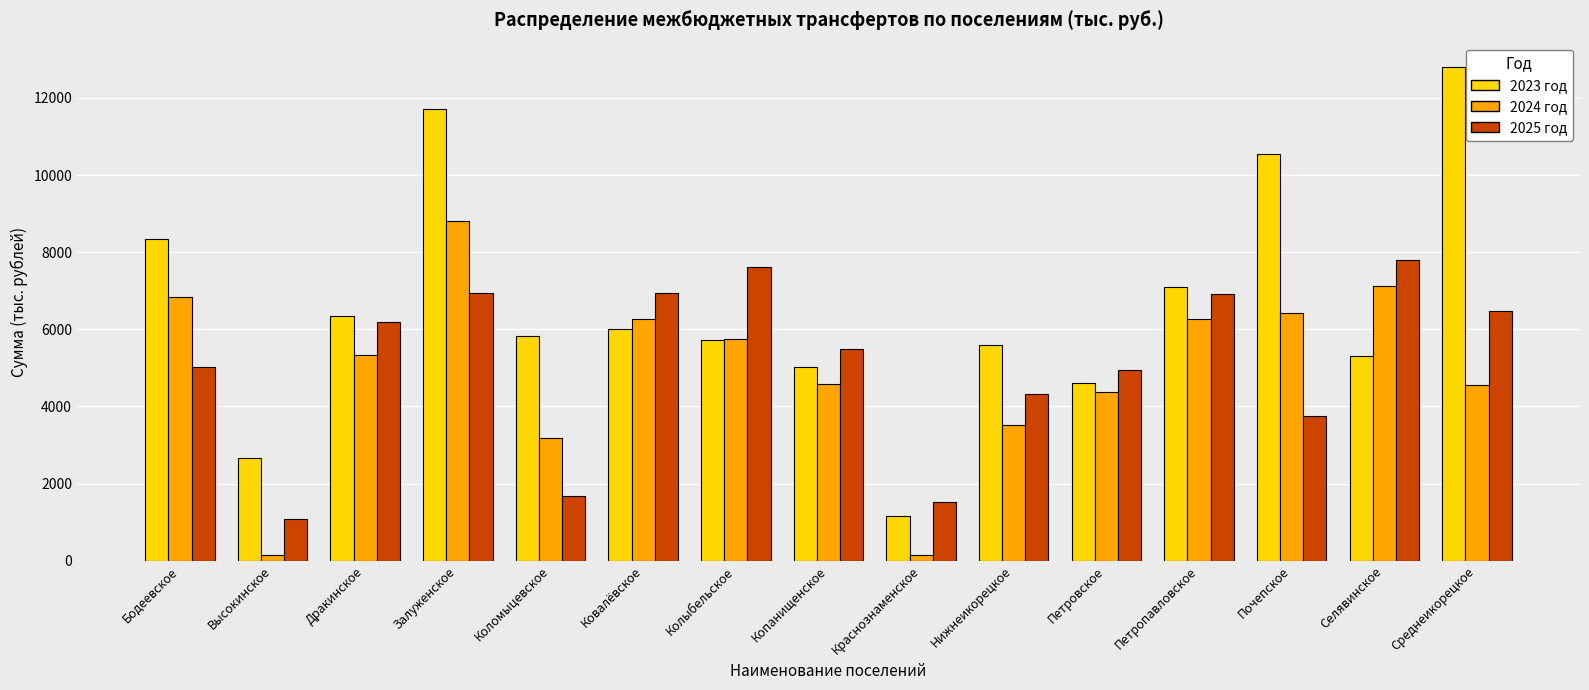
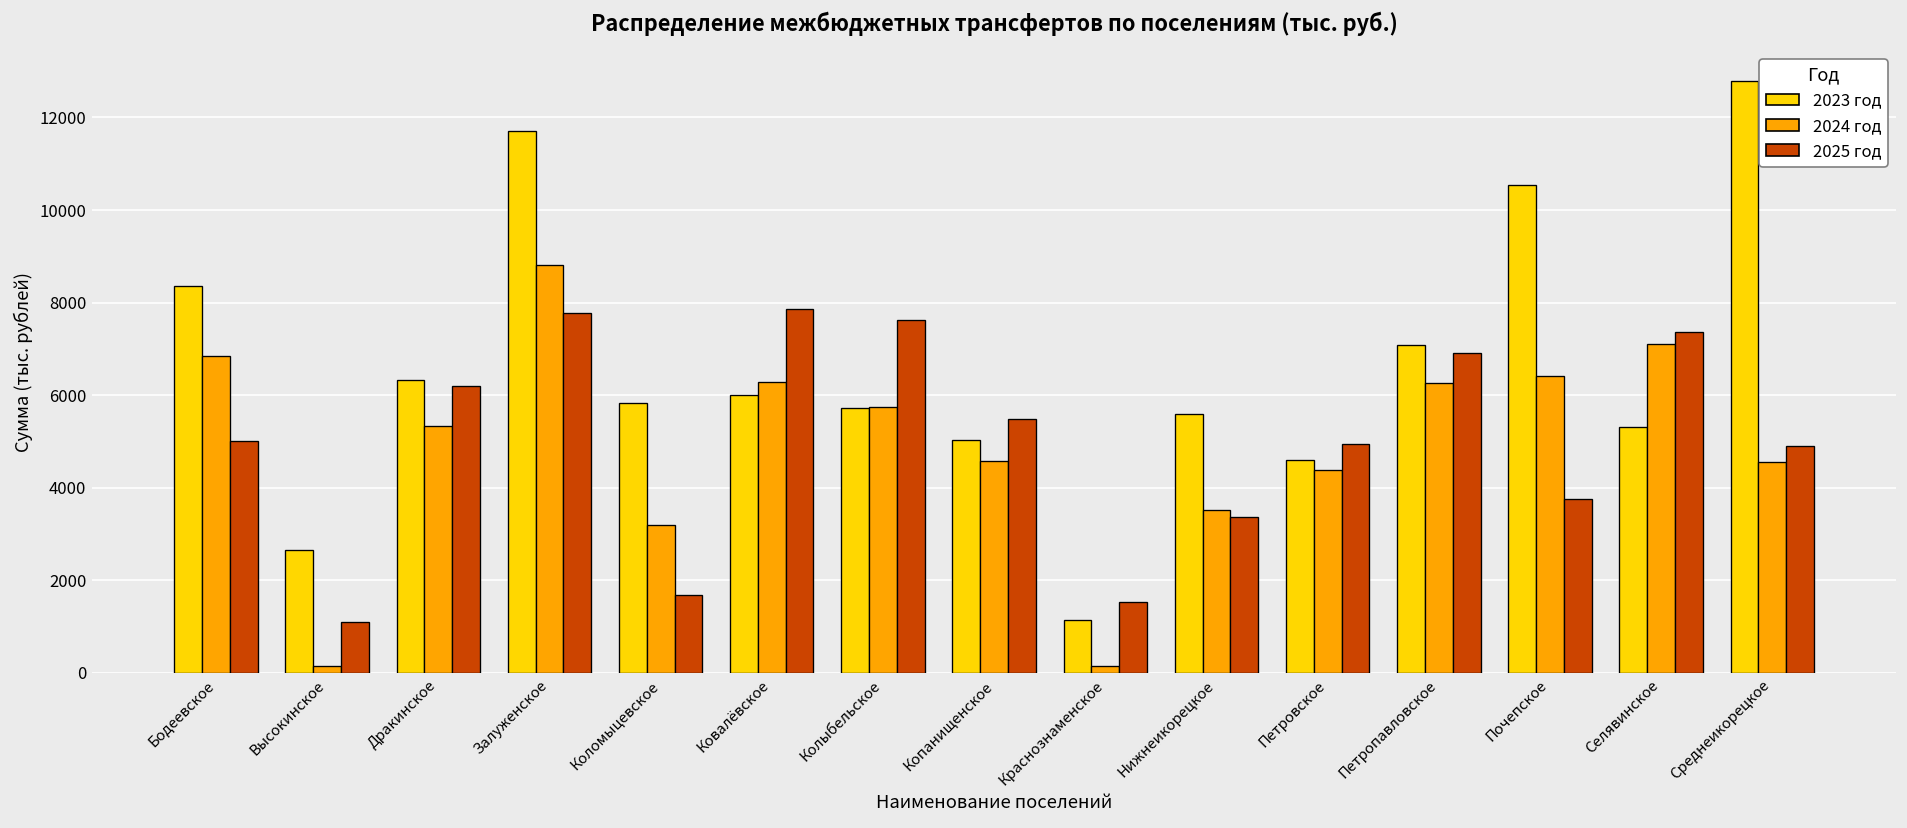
  {
    "2025 год": {
      "Бодеевское": 5000,
      "Высокинское": 1100,
      "Дракинское": 6200,
-     "Залуженское": 6900,
+     "Залуженское": 7800,
      "Коломыцевское": 1700,
-     "Ковалёвское": 6900,
+     "Ковалёвское": 7900,
      "Колыбельское": 7600,
      "Копанищенское": 5500,
      "Краснознаменское": 1500,
-     "Нижнеикорецкое": 4300,
+     "Нижнеикорецкое": 3400,
      "Петровское": 4900,
      "Петропавловское": 6900,
      "Почепское": 3800,
-     "Селявинское": 7800,
-     "Среднеикорецкое": 6500
+     "Селявинское": 7400,
+     "Среднеикорецкое": 4900
    }
  }
